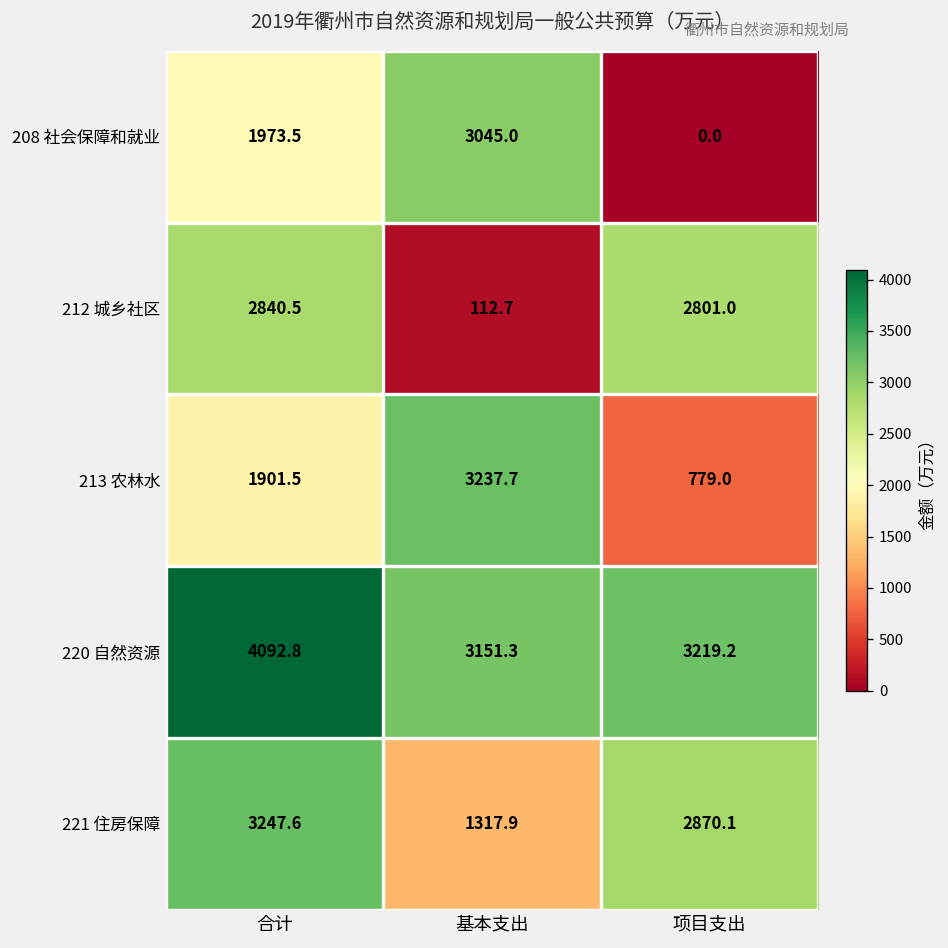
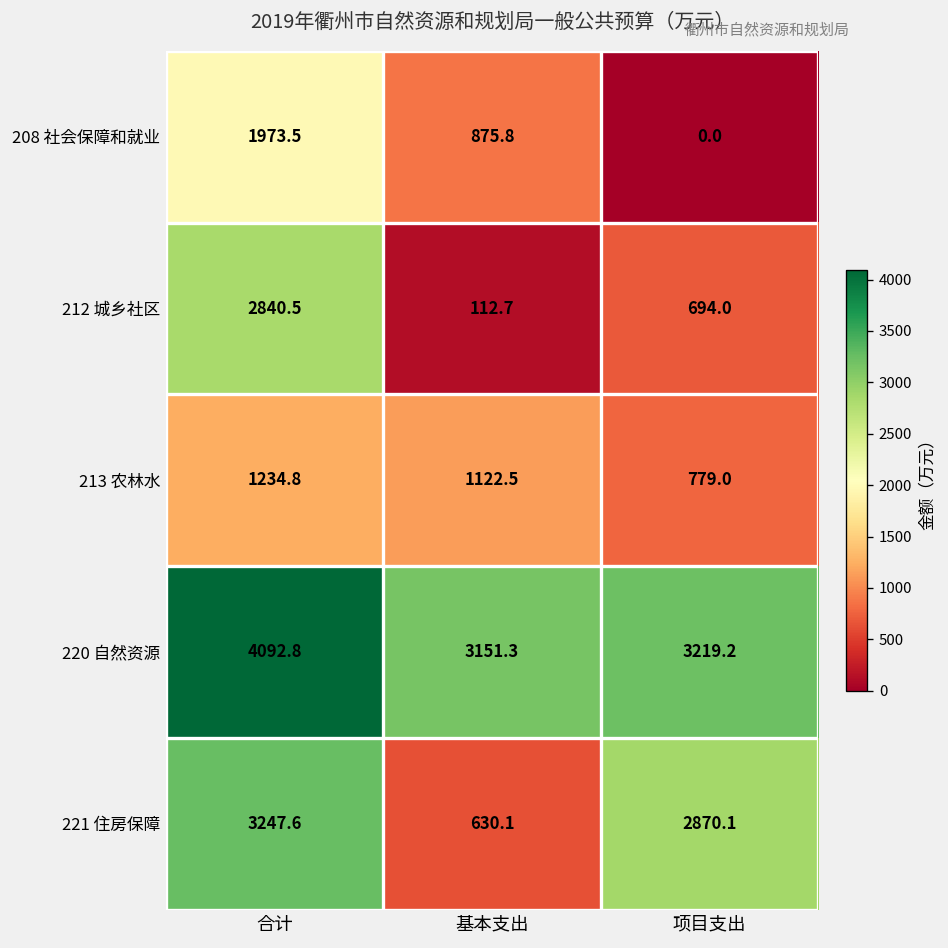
  {
    "208 社会保障和就业": {
      "合计": 1973.5,
-     "基本支出": 3045.0,
+     "基本支出": 875.8,
      "项目支出": 0.0
    },
    "212 城乡社区": {
      "合计": 2840.5,
      "基本支出": 112.7,
-     "项目支出": 2801.0
+     "项目支出": 694.0
    },
    "213 农林水": {
-     "合计": 1901.5,
-     "基本支出": 3237.7,
+     "合计": 1234.8,
+     "基本支出": 1122.5,
      "项目支出": 779.0
    },
    "220 自然资源": {
      "合计": 4092.8,
      "基本支出": 3151.3,
      "项目支出": 3219.2
    },
    "221 住房保障": {
      "合计": 3247.6,
-     "基本支出": 1317.9,
+     "基本支出": 630.1,
      "项目支出": 2870.1
    }
  }
